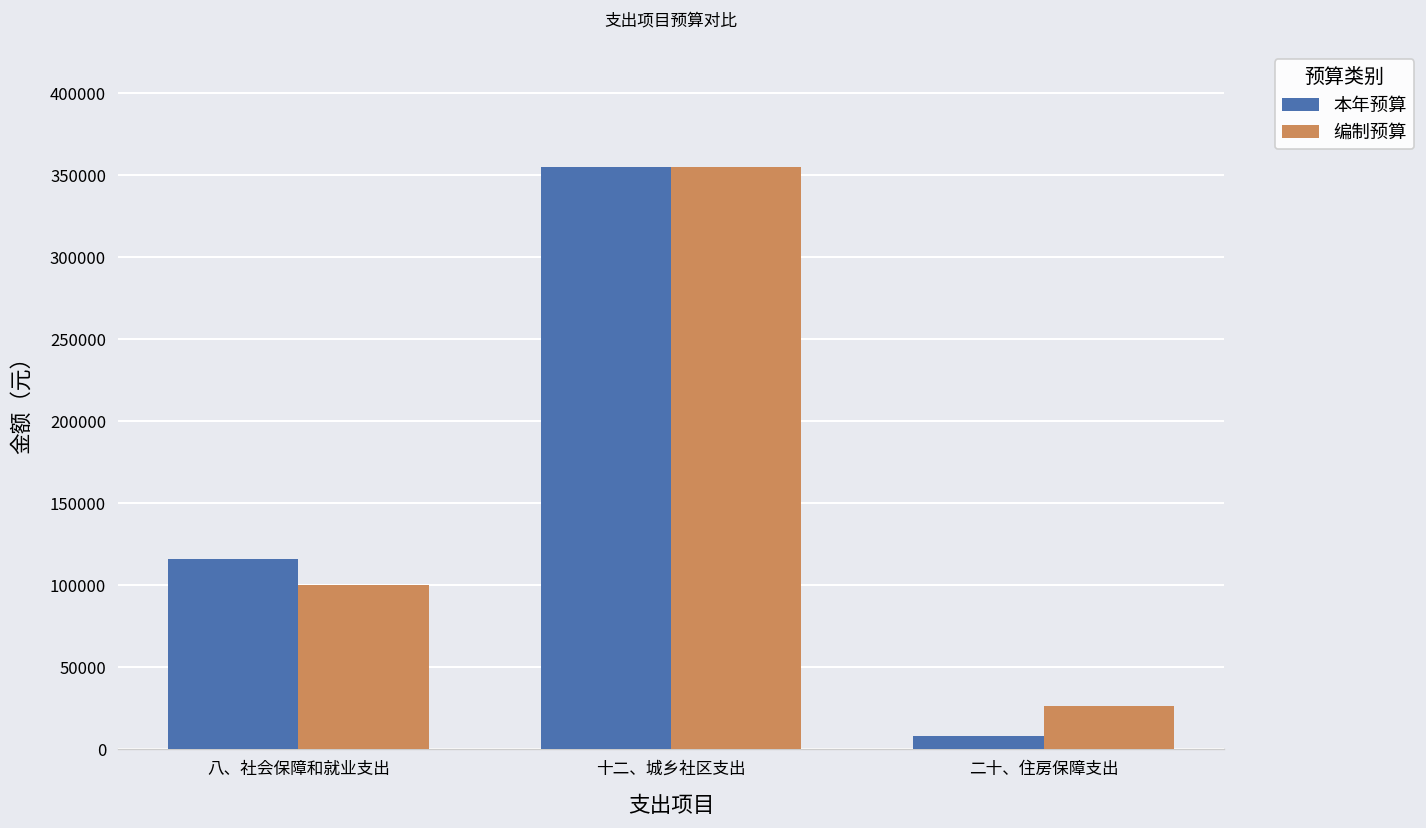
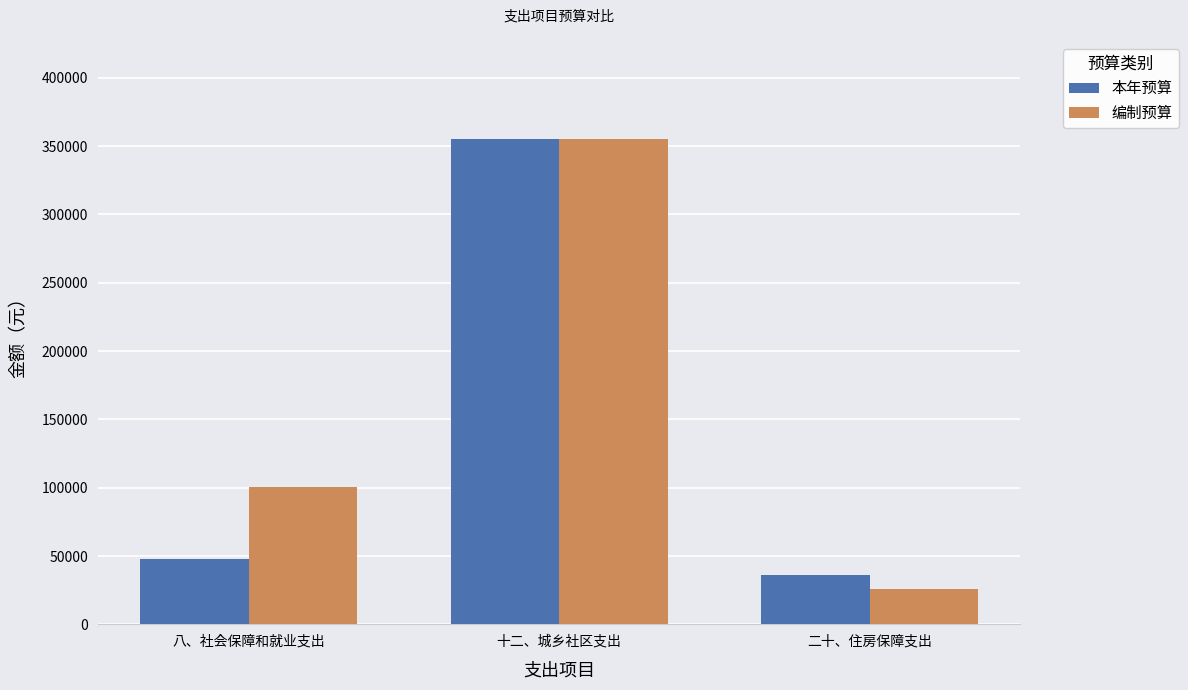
  {
    "本年预算": {
-     "八、社会保障和就业支出": 116000,
+     "八、社会保障和就业支出": 48000,
      "十二、城乡社区支出": 355000,
-     "二十、住房保障支出": 8000
+     "二十、住房保障支出": 36000
    },
    "编制预算": {
      "八、社会保障和就业支出": 100000,
      "十二、城乡社区支出": 355000,
      "二十、住房保障支出": 26000
    }
  }
